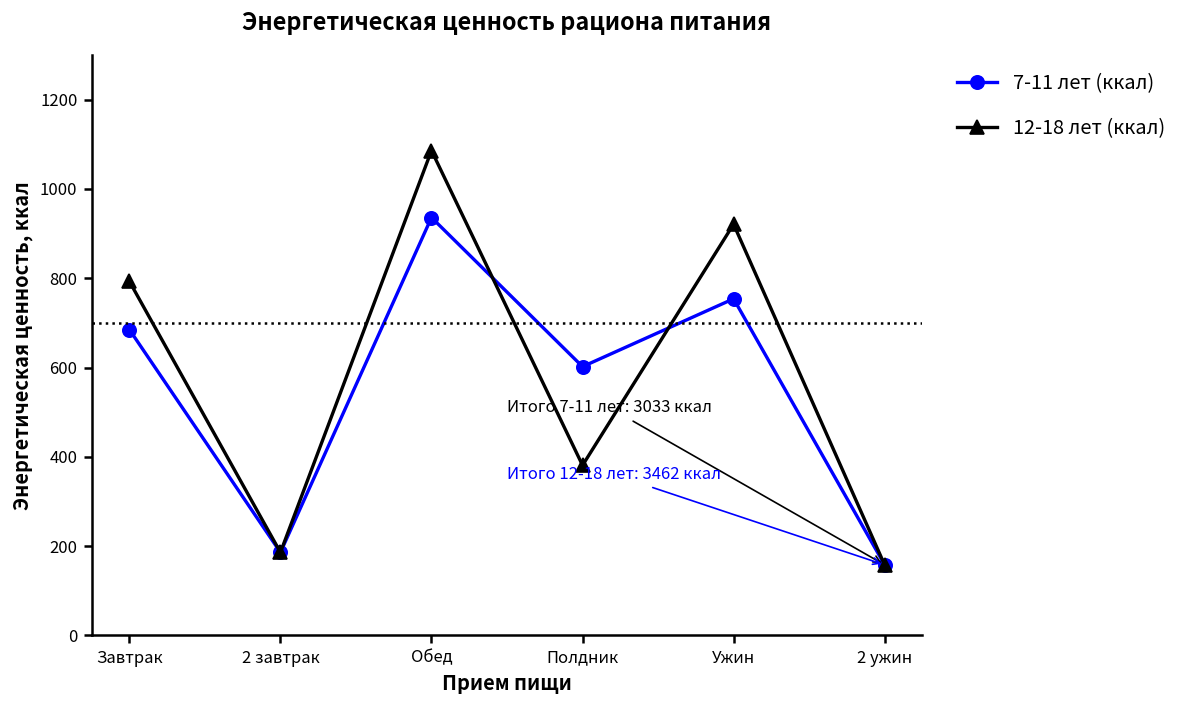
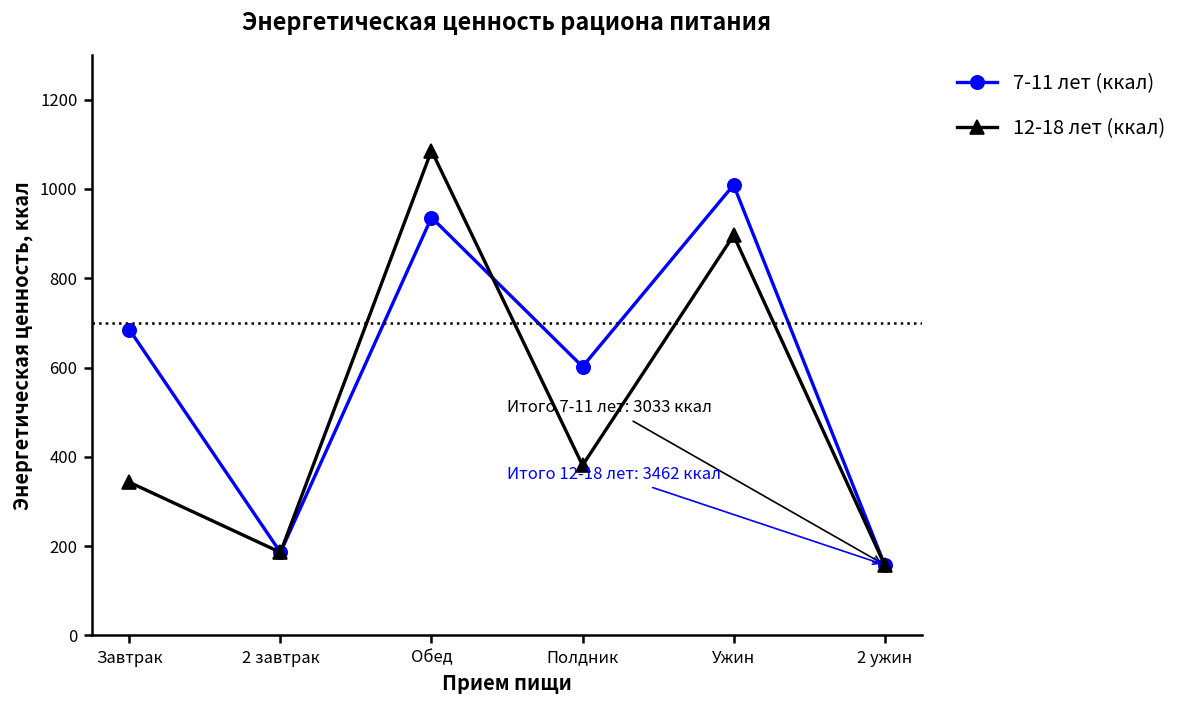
  {
    "7-11 лет (ккал)": {
      "Завтрак": 690,
      "Обед": 940,
      "Полдник": 600,
-     "Ужин": 750
+     "Ужин": 1010
    },
    "12-18 лет (ккал)": {
-     "Завтрак": 790,
+     "Завтрак": 340,
      "Обед": 1090,
-     "Ужин": 920
+     "Ужин": 900
    }
  }
